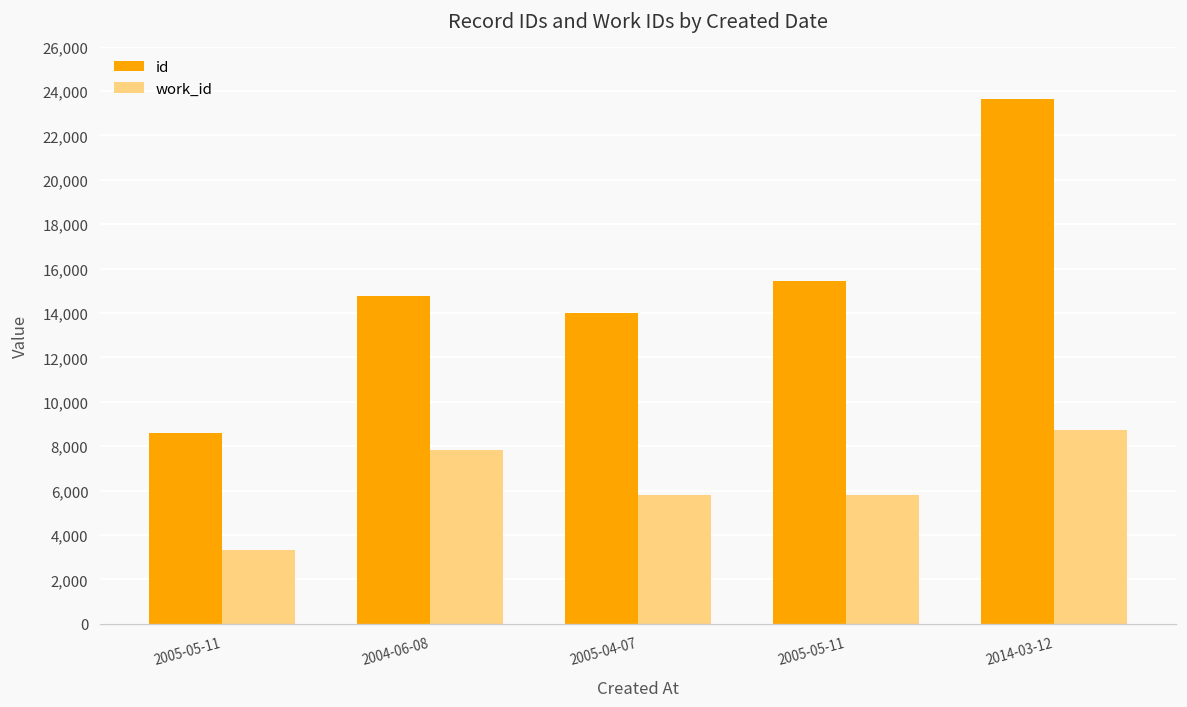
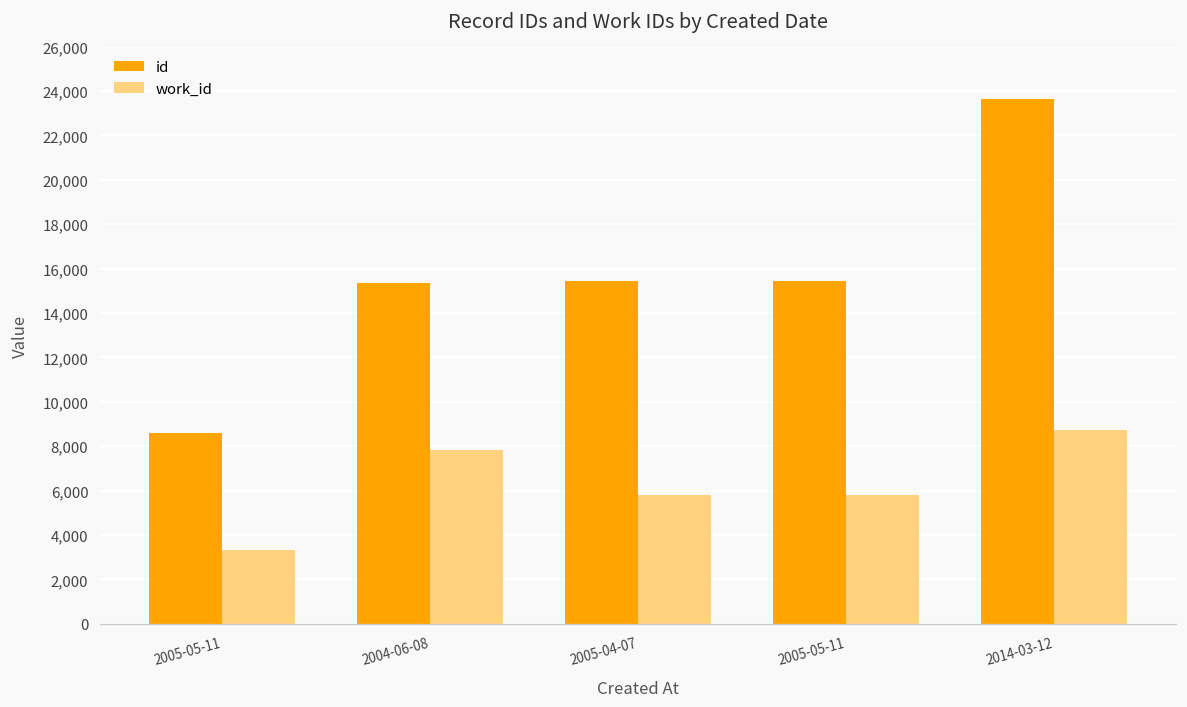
  {
    "id": {
-     "2004-06-08": "14,800",
-     "2005-04-07": "14,000",
+     "2004-06-08": "15,300",
+     "2005-04-07": "15,400",
      "2014-03-12": "23,600"
    },
    "work_id": {
      "2004-06-08": "7,800",
      "2005-04-07": "5,800",
      "2014-03-12": "8,800"
    }
  }
